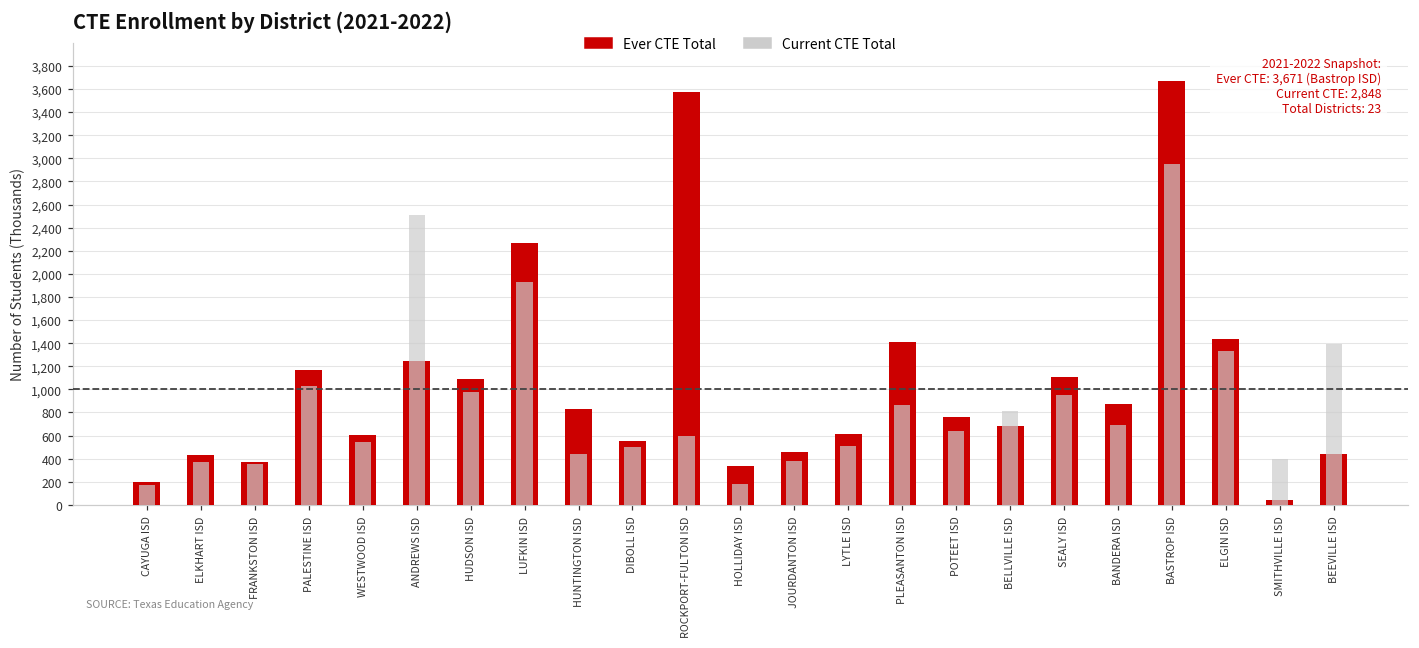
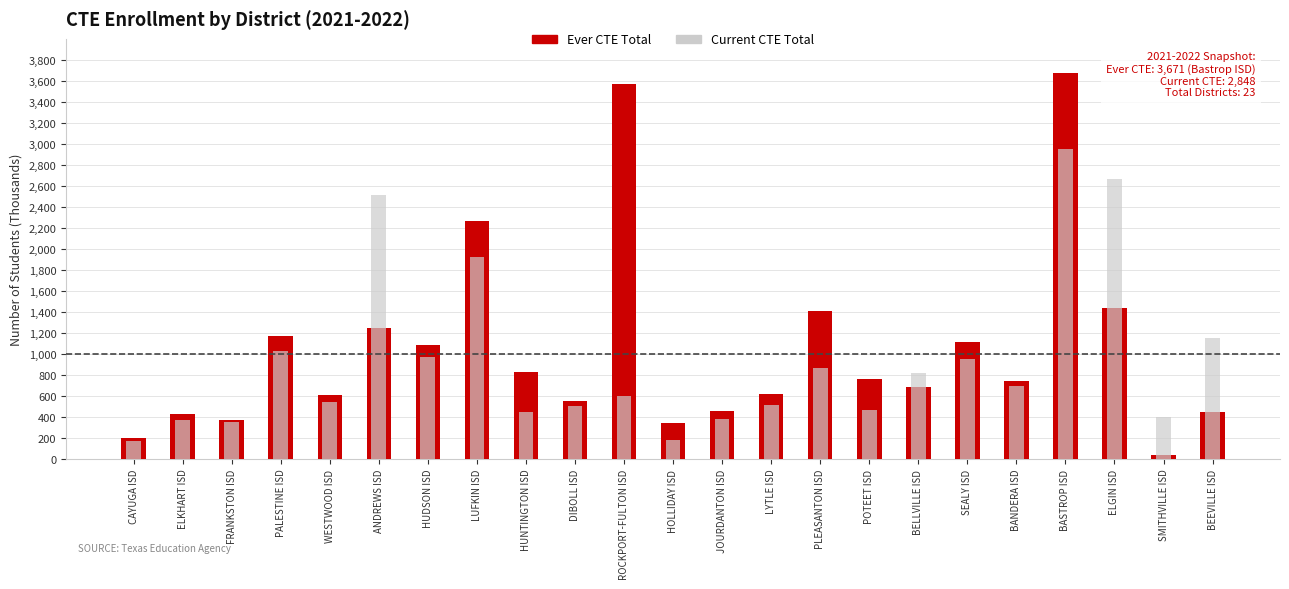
  {
    "Ever CTE Total": {
      "CAYUGA ISD": "200",
      "ELKHART ISD": "430",
      "FRANKSTON ISD": "370",
      "PALESTINE ISD": "1,170",
      "WESTWOOD ISD": "610",
      "HUDSON ISD": "1,090",
      "LUFKIN ISD": "2,260",
      "HUNTINGTON ISD": "830",
      "DIBOLL ISD": "550",
      "ROCKPORT-FULTON ISD": "3,570",
      "HOLLIDAY ISD": "340",
      "JOURDANTON ISD": "460",
      "LYTLE ISD": "620",
      "PLEASANTON ISD": "1,410",
      "POTEET ISD": "760",
      "SEALY ISD": "1,110",
-     "BANDERA ISD": "880",
+     "BANDERA ISD": "750",
      "BASTROP ISD": "3,670"
    },
    "Current CTE Total": {
      "ANDREWS ISD": "2,510",
-     "POTEET ISD": "640",
+     "POTEET ISD": "470",
      "BELLVILLE ISD": "820",
-     "ELGIN ISD": "1,330",
+     "ELGIN ISD": "2,670",
      "SMITHVILLE ISD": "400",
-     "BEEVILLE ISD": "1,400"
+     "BEEVILLE ISD": "1,150"
    }
  }
